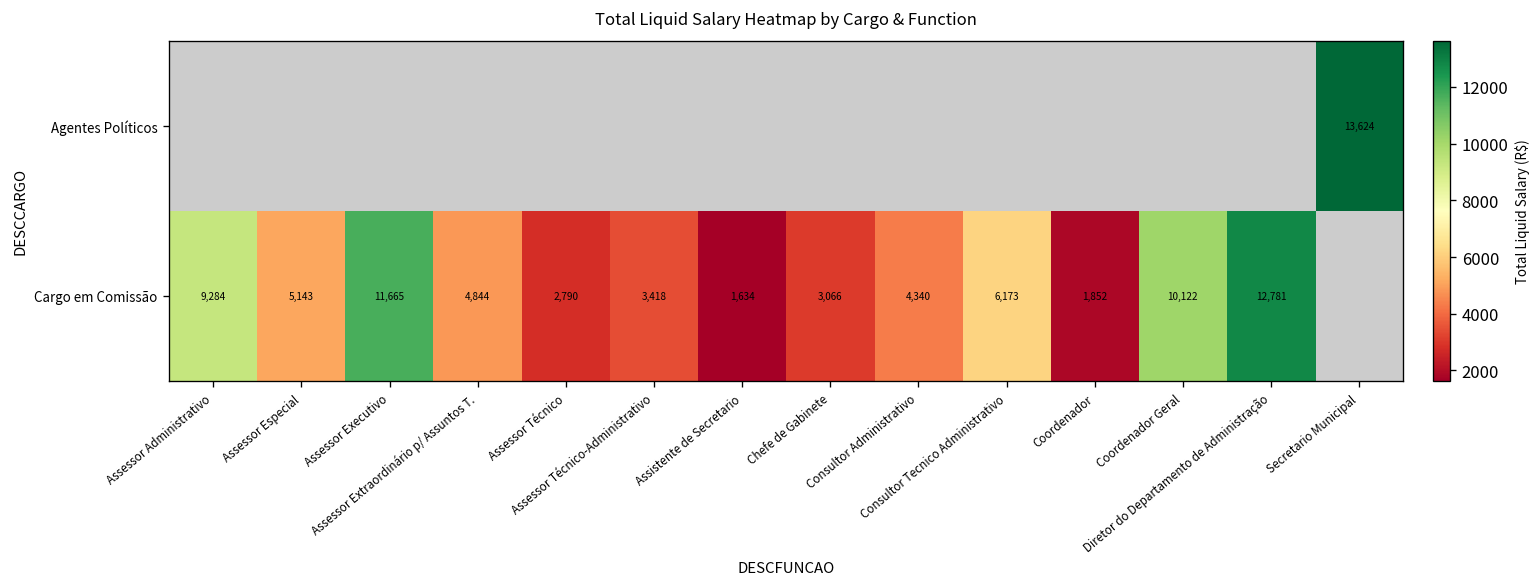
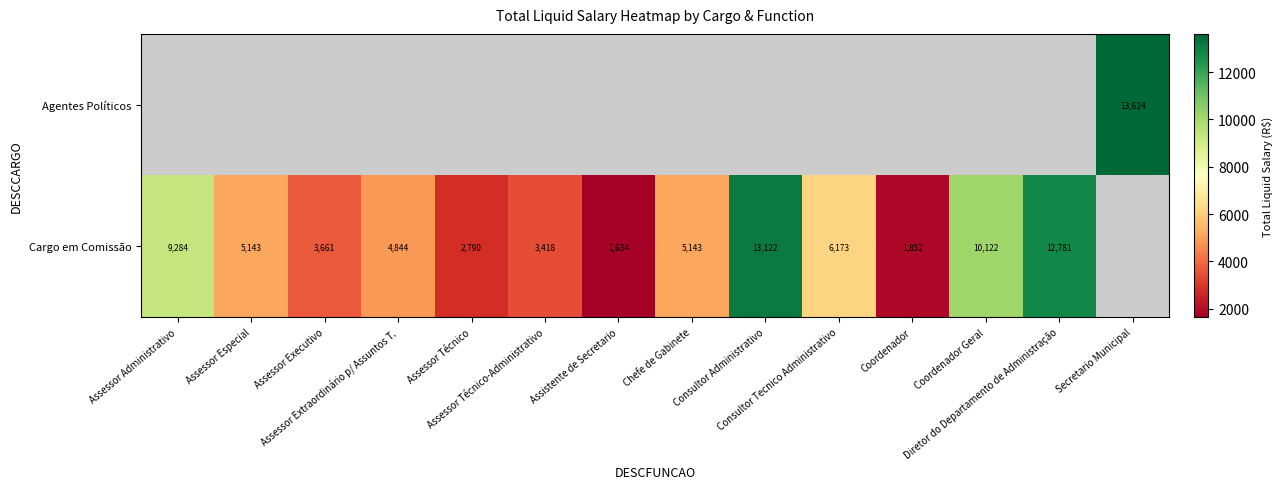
  {
    "Agentes Políticos": {
      "Secretario Municipal": "13,624"
    },
    "Cargo em Comissão": {
      "Assessor Administrativo": "9,284",
      "Assessor Especial": "5,143",
-     "Assessor Executivo": "11,665",
+     "Assessor Executivo": "3,661",
      "Assessor Extraordinário p/ Assuntos T.": "4,844",
      "Assessor Técnico": "2,790",
      "Assessor Técnico-Administrativo": "3,418",
      "Assistente de Secretario": "1,634",
-     "Chefe de Gabinete": "3,066",
-     "Consultor Administrativo": "4,340",
+     "Chefe de Gabinete": "5,143",
+     "Consultor Administrativo": "13,122",
      "Consultor Tecnico Administrativo": "6,173",
      "Coordenador": "1,852",
      "Coordenador Geral": "10,122",
      "Diretor do Departamento de Administração": "12,781"
    }
  }
